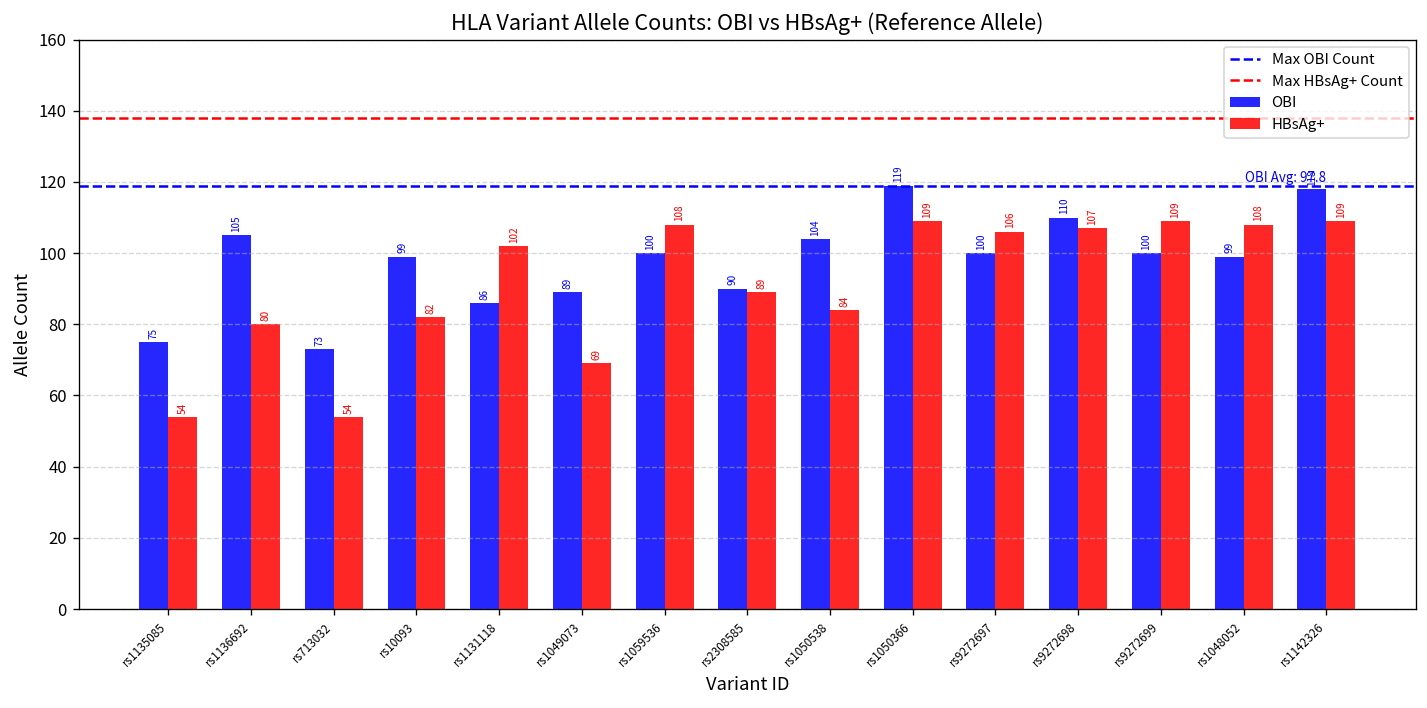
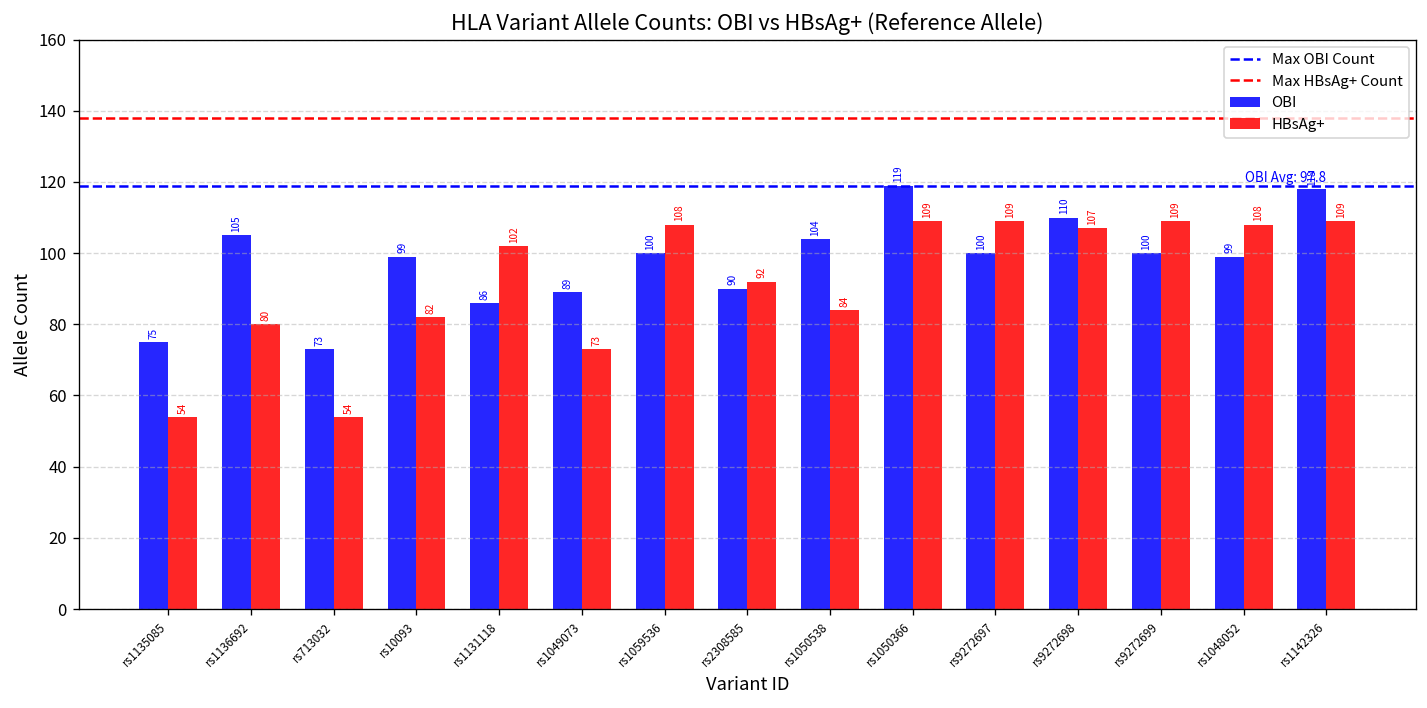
  {
    "OBI": {
      "rs1135085": 75,
      "rs1136692": 105,
      "rs713032": 73,
      "rs10093": 99,
      "rs1131118": 86,
      "rs1049073": 89,
      "rs1059536": 100,
      "rs2308585": 90,
      "rs1050538": 104,
      "rs1050366": 119,
      "rs9272697": 100,
      "rs9272698": 110,
      "rs9272699": 100,
      "rs1048052": 99
    },
    "HBsAg+": {
      "rs1135085": 54,
      "rs1136692": 80,
      "rs713032": 54,
      "rs10093": 82,
      "rs1131118": 102,
-     "rs1049073": 69,
+     "rs1049073": 73,
      "rs1059536": 108,
-     "rs2308585": 89,
+     "rs2308585": 92,
      "rs1050538": 84,
      "rs1050366": 109,
-     "rs9272697": 106,
+     "rs9272697": 109,
      "rs9272698": 107,
      "rs9272699": 109,
      "rs1048052": 108,
      "rs1142326": 109
    }
  }
